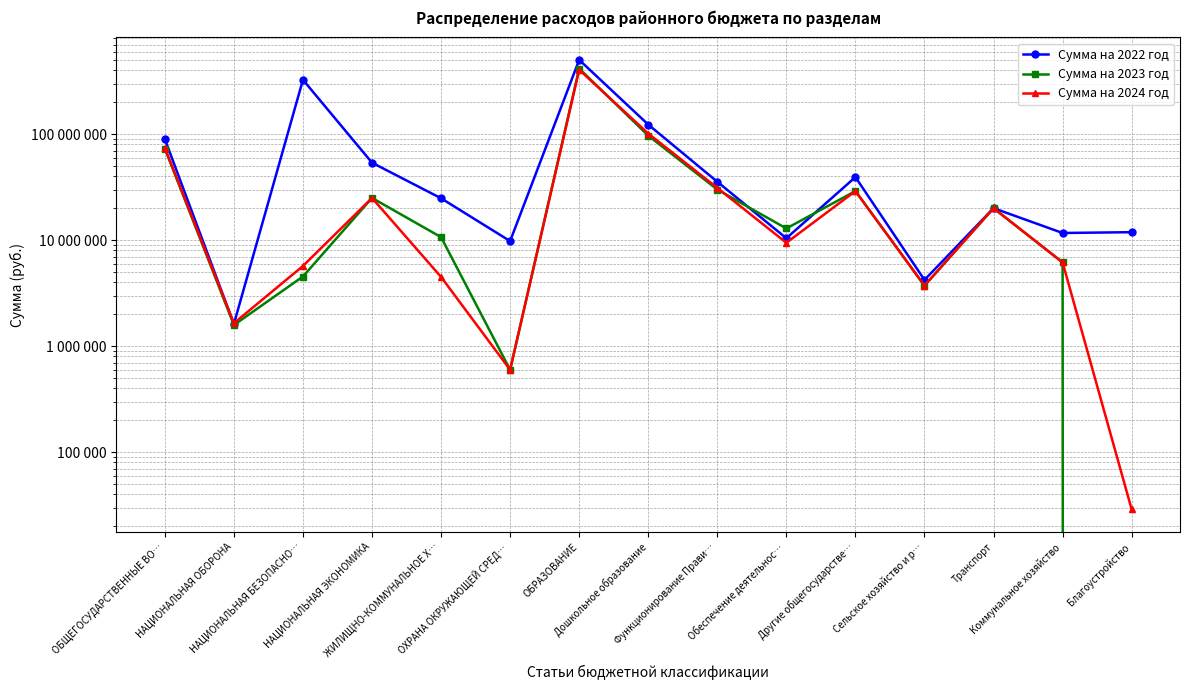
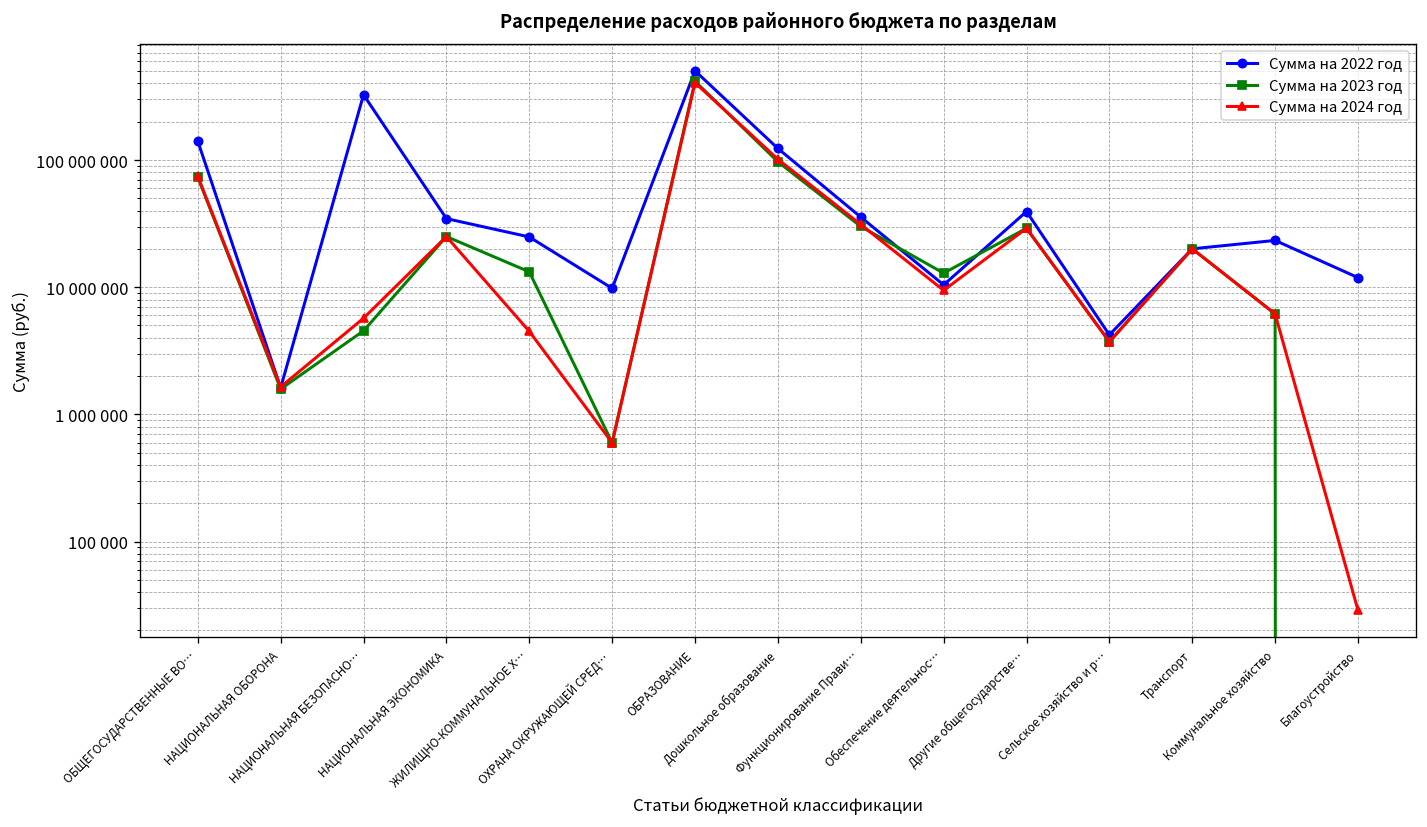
  {
    "Сумма на 2022 год": {
-     "ОБЩЕГОСУДАРСТВЕННЫЕ ВО…": 90000000,
+     "ОБЩЕГОСУДАРСТВЕННЫЕ ВО…": 140000000,
      "НАЦИОНАЛЬНАЯ БЕЗОПАСНО…": 330000000,
-     "НАЦИОНАЛЬНАЯ ЭКОНОМИКА": 50000000,
+     "НАЦИОНАЛЬНАЯ ЭКОНОМИКА": 35000000,
      "ЖИЛИЩНО-КОММУНАЛЬНОЕ Х…": 25000000,
      "ОХРАНА ОКРУЖАЮЩЕЙ СРЕД…": 10000000,
      "ОБРАЗОВАНИЕ": 500000000,
      "Дошкольное образование": 120000000,
      "Функционирование Прави…": 36000000,
      "Обеспечение деятельнос…": 10000000,
      "Другие общегосударстве…": 39000000,
      "Сельское хозяйство и р…": 4200000,
-     "Коммунальное хозяйство": 12000000,
+     "Коммунальное хозяйство": 23000000,
      "Благоустройство": 12000000
    },
    "Сумма на 2023 год": {
      "НАЦИОНАЛЬНАЯ БЕЗОПАСНО…": 4500000,
-     "ЖИЛИЩНО-КОММУНАЛЬНОЕ Х…": 11000000,
+     "ЖИЛИЩНО-КОММУНАЛЬНОЕ Х…": 13000000,
      "Обеспечение деятельнос…": 13000000
    },
    "Сумма на 2024 год": {
      "НАЦИОНАЛЬНАЯ БЕЗОПАСНО…": 6000000,
      "ЖИЛИЩНО-КОММУНАЛЬНОЕ Х…": 4500000,
      "Обеспечение деятельнос…": 9000000,
      "Благоустройство": 29000
    }
  }
